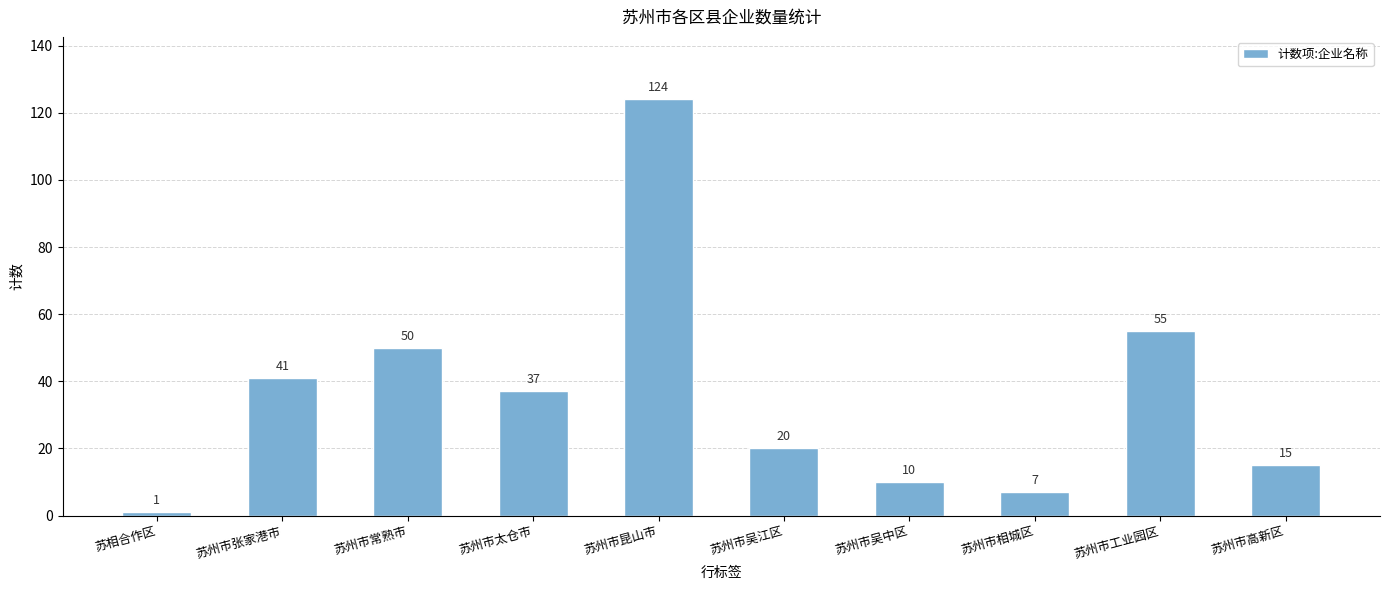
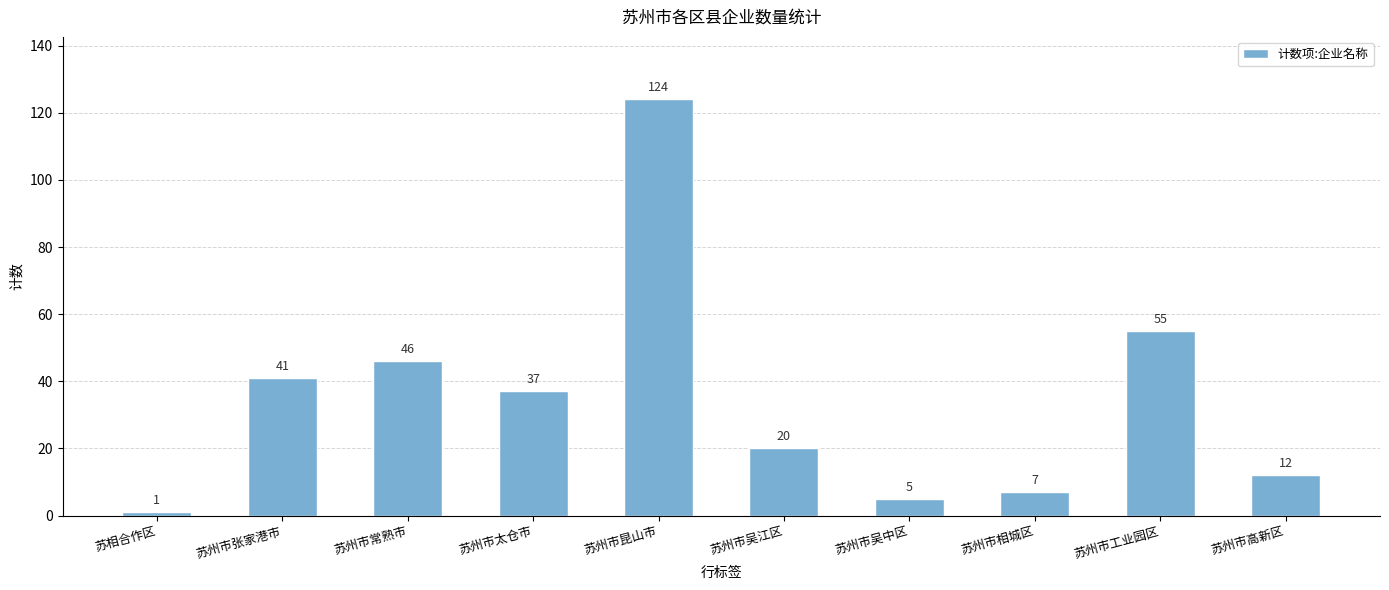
  {
    "苏相合作区": 1,
    "苏州市张家港市": 41,
-   "苏州市常熟市": 50,
+   "苏州市常熟市": 46,
    "苏州市太仓市": 37,
    "苏州市昆山市": 124,
    "苏州市吴江区": 20,
-   "苏州市吴中区": 10,
+   "苏州市吴中区": 5,
    "苏州市相城区": 7,
    "苏州市工业园区": 55,
-   "苏州市高新区": 15
+   "苏州市高新区": 12
  }
